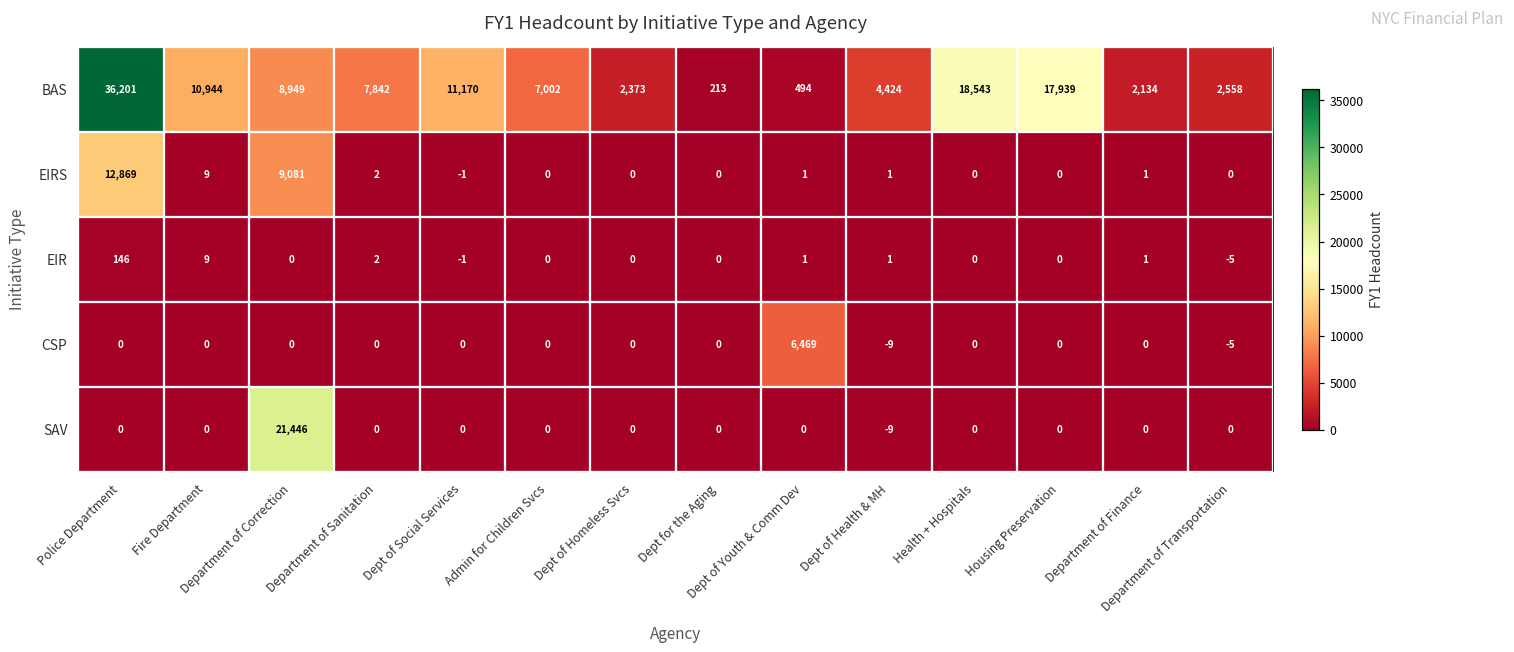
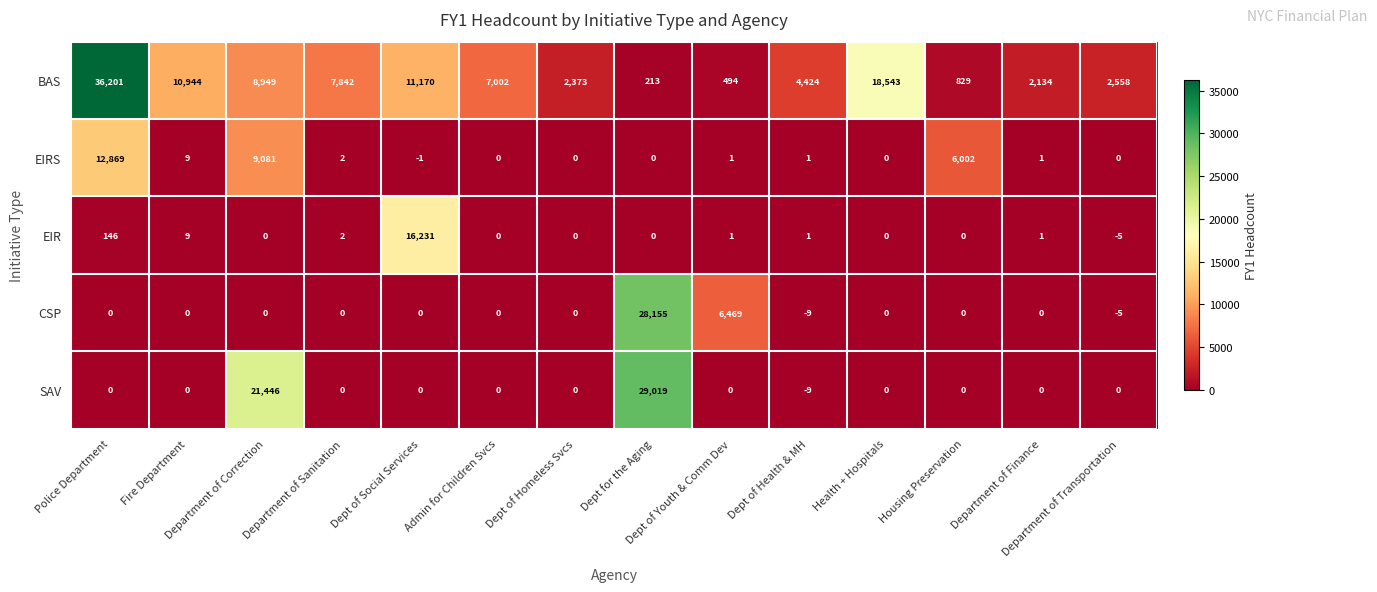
  {
    "BAS": {
      "Police Department": "36,201",
      "Fire Department": "10,944",
      "Department of Correction": "8,949",
      "Department of Sanitation": "7,842",
      "Dept of Social Services": "11,170",
      "Admin for Children Svcs": "7,002",
      "Dept of Homeless Svcs": "2,373",
      "Dept for the Aging": "213",
      "Dept of Youth & Comm Dev": "494",
      "Dept of Health & MH": "4,424",
      "Health + Hospitals": "18,543",
-     "Housing Preservation": "17,939",
+     "Housing Preservation": "829",
      "Department of Finance": "2,134",
      "Department of Transportation": "2,558"
    },
    "EIRS": {
      "Police Department": "12,869",
      "Fire Department": "9",
      "Department of Correction": "9,081",
      "Department of Sanitation": "2",
      "Dept of Social Services": "-1",
      "Admin for Children Svcs": "0",
      "Dept of Homeless Svcs": "0",
      "Dept for the Aging": "0",
      "Dept of Youth & Comm Dev": "1",
      "Dept of Health & MH": "1",
      "Health + Hospitals": "0",
-     "Housing Preservation": "0",
+     "Housing Preservation": "6,002",
      "Department of Finance": "1",
      "Department of Transportation": "0"
    },
    "EIR": {
      "Police Department": "146",
      "Fire Department": "9",
      "Department of Correction": "0",
      "Department of Sanitation": "2",
-     "Dept of Social Services": "-1",
+     "Dept of Social Services": "16,231",
      "Admin for Children Svcs": "0",
      "Dept of Homeless Svcs": "0",
      "Dept for the Aging": "0",
      "Dept of Youth & Comm Dev": "1",
      "Dept of Health & MH": "1",
      "Health + Hospitals": "0",
      "Housing Preservation": "0",
      "Department of Finance": "1",
      "Department of Transportation": "-5"
    },
    "CSP": {
      "Police Department": "0",
      "Fire Department": "0",
      "Department of Correction": "0",
      "Department of Sanitation": "0",
      "Dept of Social Services": "0",
      "Admin for Children Svcs": "0",
      "Dept of Homeless Svcs": "0",
-     "Dept for the Aging": "0",
+     "Dept for the Aging": "28,155",
      "Dept of Youth & Comm Dev": "6,469",
      "Dept of Health & MH": "-9",
      "Health + Hospitals": "0",
      "Housing Preservation": "0",
      "Department of Finance": "0",
      "Department of Transportation": "-5"
    },
    "SAV": {
      "Police Department": "0",
      "Fire Department": "0",
      "Department of Correction": "21,446",
      "Department of Sanitation": "0",
      "Dept of Social Services": "0",
      "Admin for Children Svcs": "0",
      "Dept of Homeless Svcs": "0",
-     "Dept for the Aging": "0",
+     "Dept for the Aging": "29,019",
      "Dept of Youth & Comm Dev": "0",
      "Dept of Health & MH": "-9",
      "Health + Hospitals": "0",
      "Housing Preservation": "0",
      "Department of Finance": "0",
      "Department of Transportation": "0"
    }
  }
